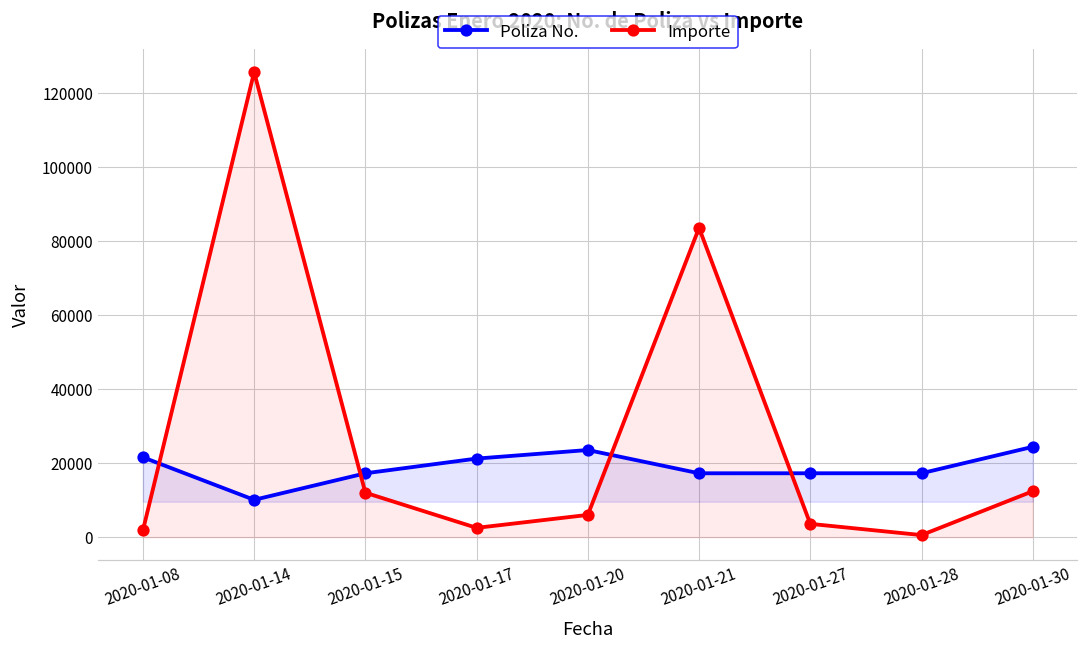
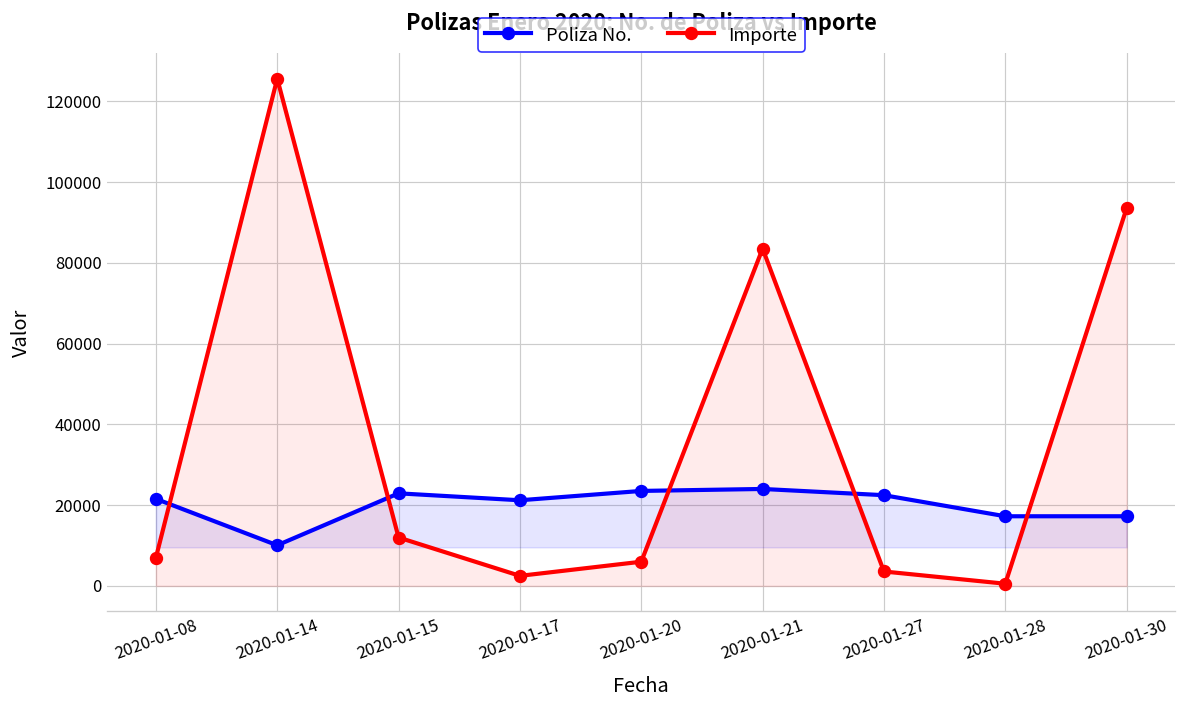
  {
    "Poliza No.": {
      "2020-01-08": 22000,
      "2020-01-14": 10000,
-     "2020-01-15": 17000,
+     "2020-01-15": 23000,
      "2020-01-17": 21000,
      "2020-01-20": 24000,
-     "2020-01-21": 17000,
-     "2020-01-27": 17000,
+     "2020-01-21": 24000,
+     "2020-01-27": 22000,
      "2020-01-28": 17000,
-     "2020-01-30": 24000
+     "2020-01-30": 17000
    },
    "Importe": {
-     "2020-01-08": 2000,
+     "2020-01-08": 7000,
      "2020-01-14": 126000,
      "2020-01-15": 12000,
      "2020-01-17": 3000,
      "2020-01-20": 6000,
      "2020-01-21": 84000,
      "2020-01-27": 4000,
      "2020-01-28": 1000,
-     "2020-01-30": 12000
+     "2020-01-30": 94000
    }
  }
